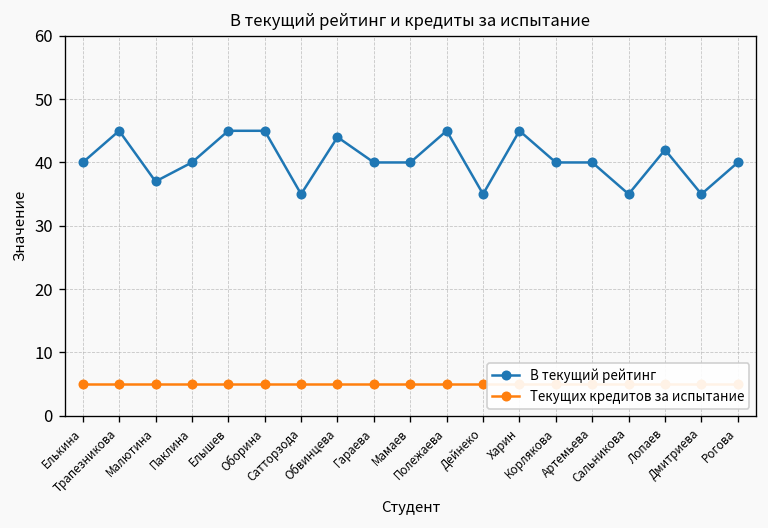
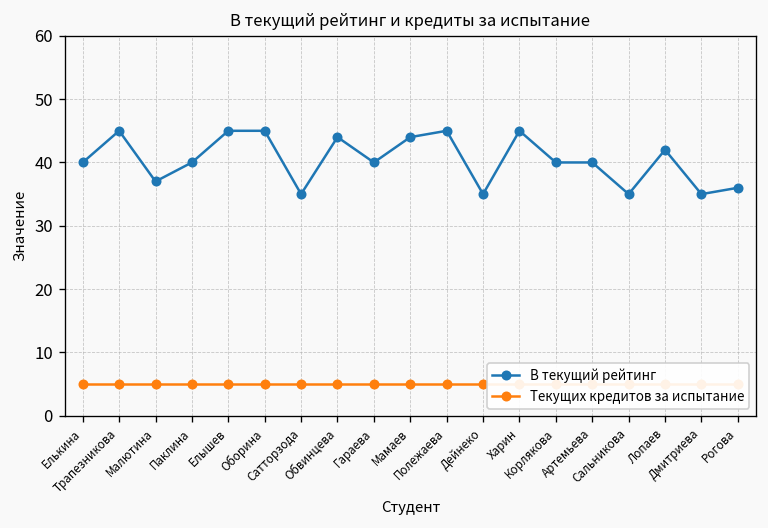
  {
    "В текущий рейтинг": {
      "Елькина": 40,
      "Трапезникова": 45,
      "Малютина": 37,
      "Паклина": 40,
      "Елышев": 45,
      "Оборина": 45,
      "Сатторзода": 35,
      "Обвинцева": 44,
      "Гараева": 40,
-     "Мамаев": 40,
+     "Мамаев": 44,
      "Полежаева": 45,
      "Дейнеко": 35,
      "Харин": 45,
      "Корлякова": 40,
      "Артемьева": 40,
      "Сальникова": 35,
      "Лопаев": 42,
      "Дмитриева": 35,
-     "Рогова": 40
+     "Рогова": 36
    },
    "Текущих кредитов за испытание": {
      "Елькина": 5,
      "Трапезникова": 5,
      "Малютина": 5,
      "Паклина": 5,
      "Елышев": 5,
      "Оборина": 5,
      "Сатторзода": 5,
      "Обвинцева": 5,
      "Гараева": 5,
      "Мамаев": 5,
      "Полежаева": 5,
      "Дейнеко": 5
    }
  }
